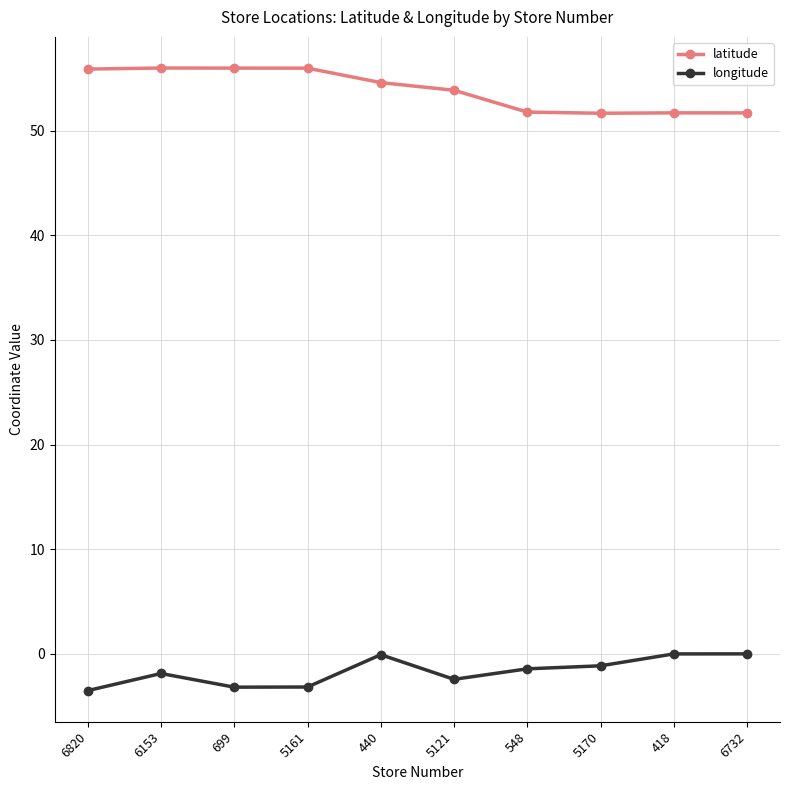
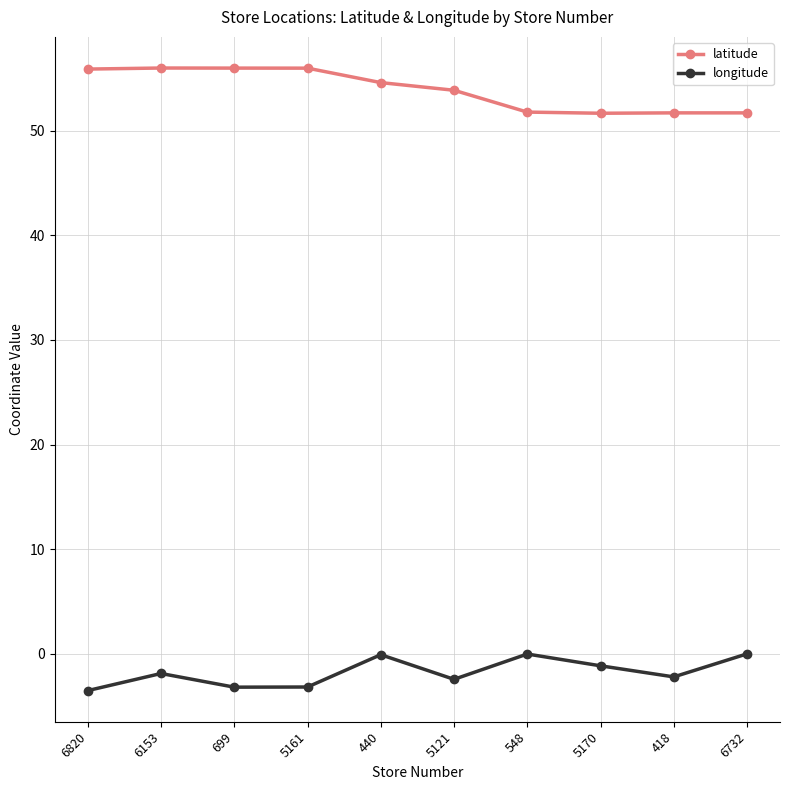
  {
    "latitude": {
      "6820": 55.9,
      "6153": 56.0,
      "699": 56.0,
      "5161": 56.0,
      "440": 54.6,
      "5121": 53.8,
      "548": 51.8,
      "5170": 51.6,
      "418": 51.7,
      "6732": 51.7
    },
    "longitude": {
      "6820": -3.5,
      "6153": -1.9,
      "699": -3.2,
      "5161": -3.2,
      "440": -0.1,
      "5121": -2.4,
-     "548": -1.4,
+     "548": 0.0,
      "5170": -1.1,
-     "418": 0.0,
+     "418": -2.2,
      "6732": 0.0
    }
  }
